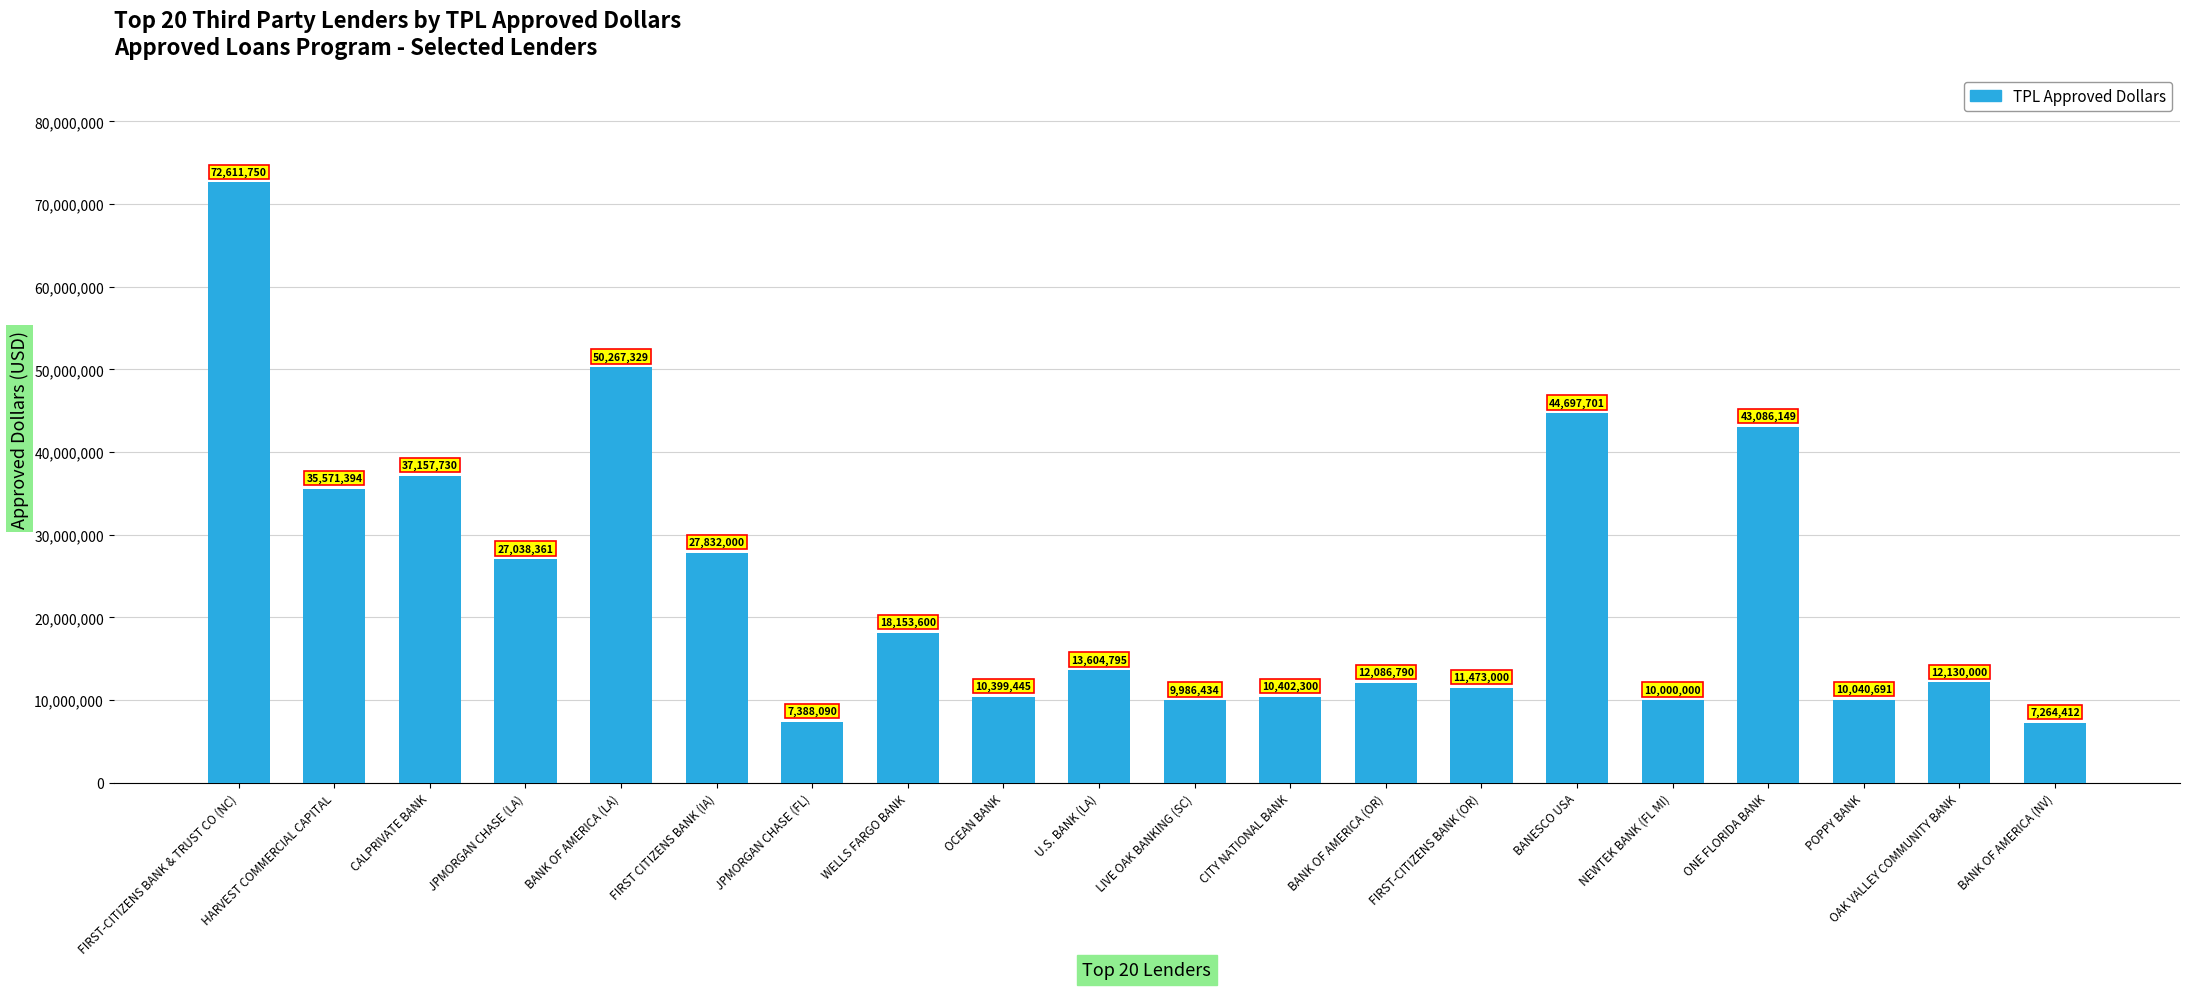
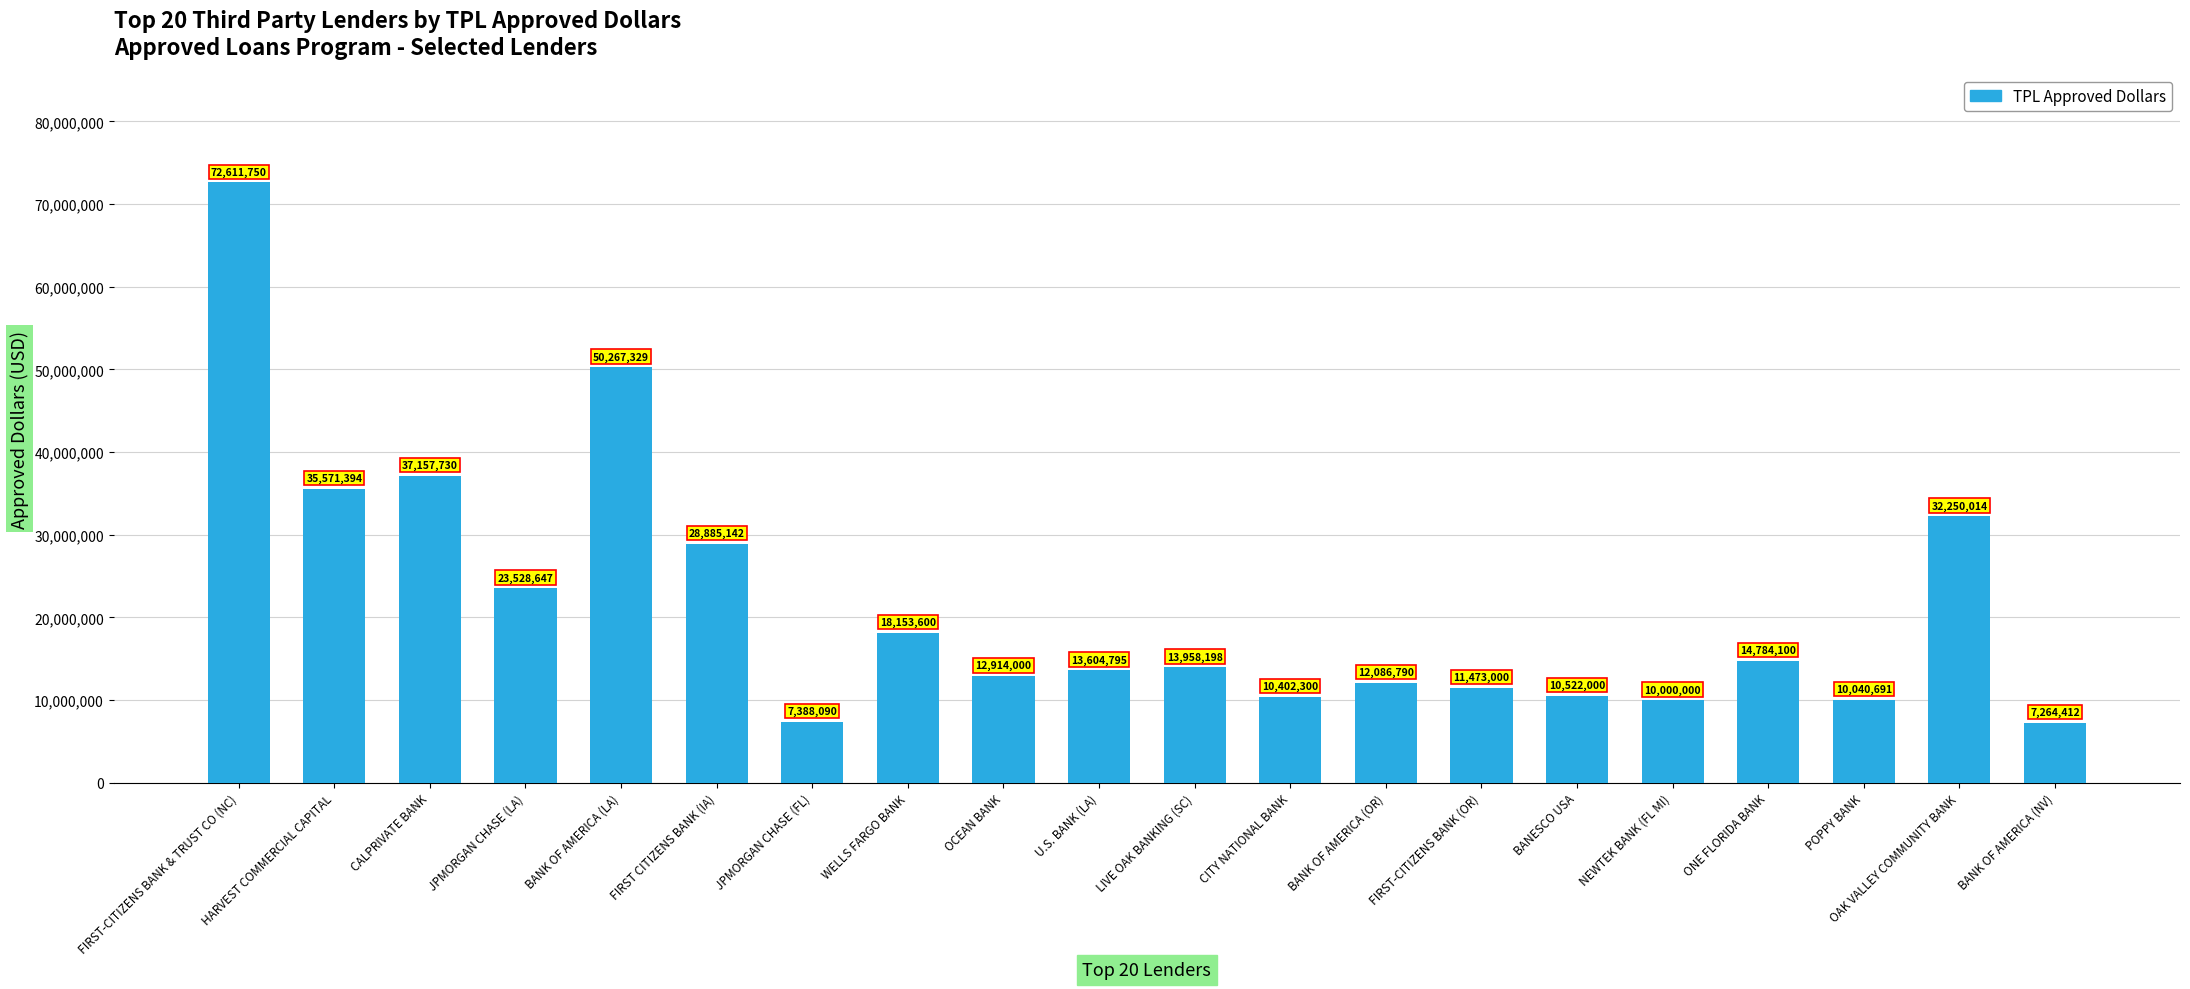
  {
-   "JPMORGAN CHASE (LA)": "27,038,361",
-   "FIRST CITIZENS BANK (IA)": "27,832,000",
-   "OCEAN BANK": "10,399,445",
-   "LIVE OAK BANKING (SC)": "9,986,434",
-   "BANESCO USA": "44,697,701",
-   "ONE FLORIDA BANK": "43,086,149",
-   "OAK VALLEY COMMUNITY BANK": "12,130,000"
+   "JPMORGAN CHASE (LA)": "23,528,647",
+   "FIRST CITIZENS BANK (IA)": "28,885,142",
+   "OCEAN BANK": "12,914,000",
+   "LIVE OAK BANKING (SC)": "13,958,198",
+   "BANESCO USA": "10,522,000",
+   "ONE FLORIDA BANK": "14,784,100",
+   "OAK VALLEY COMMUNITY BANK": "32,250,014"
  }
